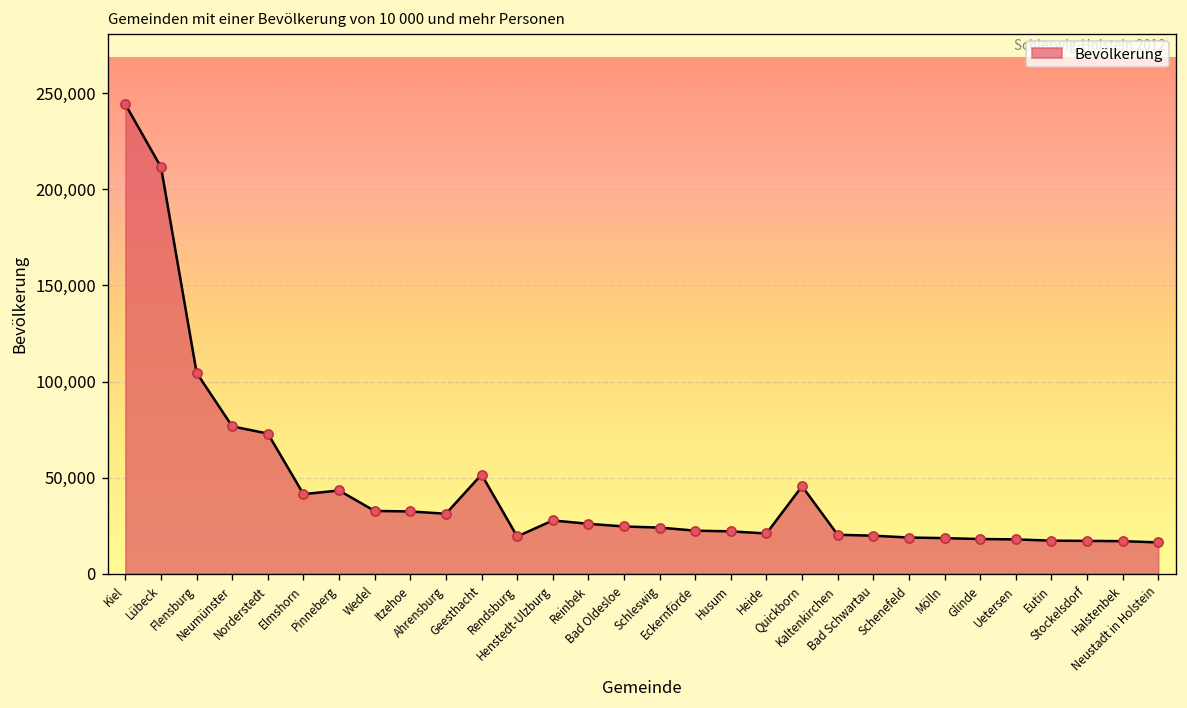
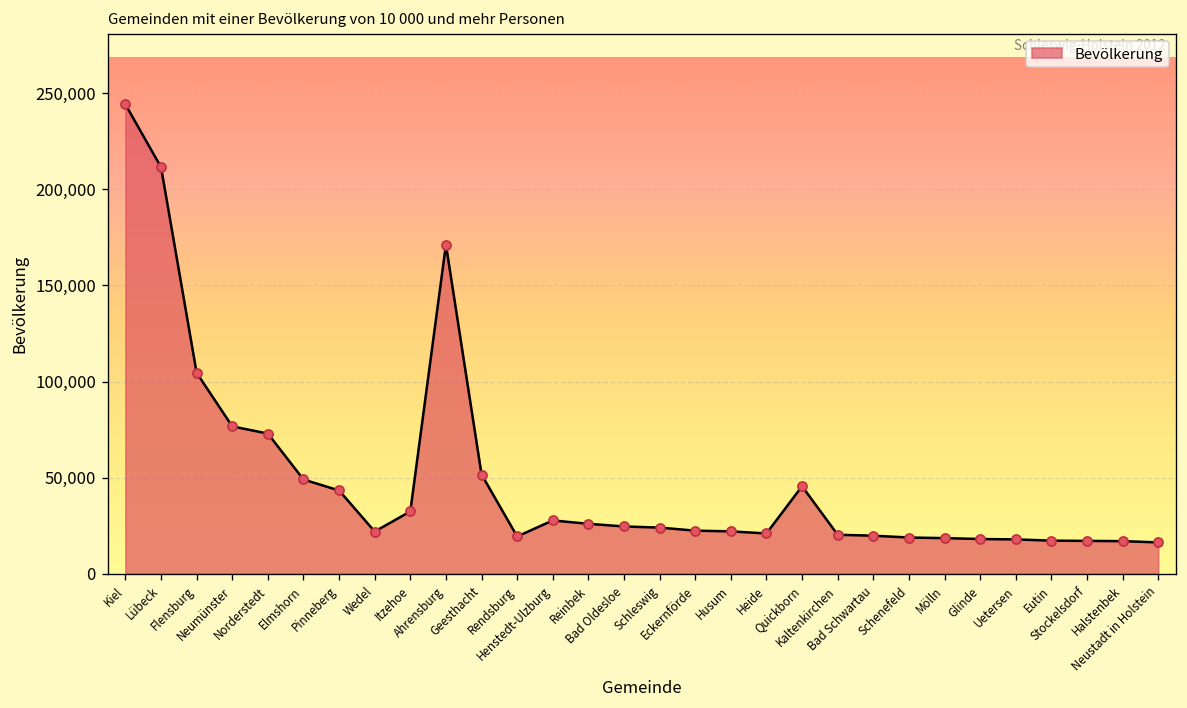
  {
    "Kiel": "244,000",
    "Lübeck": "212,000",
    "Flensburg": "105,000",
    "Neumünster": "77,000",
    "Norderstedt": "73,000",
-   "Elmshorn": "41,000",
+   "Elmshorn": "49,000",
    "Pinneberg": "43,000",
-   "Wedel": "33,000",
+   "Wedel": "22,000",
    "Itzehoe": "32,000",
-   "Ahrensburg": "31,000",
+   "Ahrensburg": "171,000",
    "Geesthacht": "52,000",
    "Rendsburg": "19,000",
    "Henstedt-Ulzburg": "28,000",
    "Reinbek": "26,000",
    "Bad Oldesloe": "25,000",
    "Schleswig": "24,000",
    "Eckernförde": "22,000",
    "Husum": "22,000",
    "Heide": "21,000",
    "Quickborn": "46,000",
    "Kaltenkirchen": "20,000",
    "Bad Schwartau": "20,000",
    "Schenefeld": "19,000",
    "Mölln": "19,000",
    "Glinde": "18,000",
    "Uetersen": "18,000",
    "Eutin": "17,000",
    "Stockelsdorf": "17,000",
    "Halstenbek": "17,000",
    "Neustadt in Holstein": "16,000"
  }
